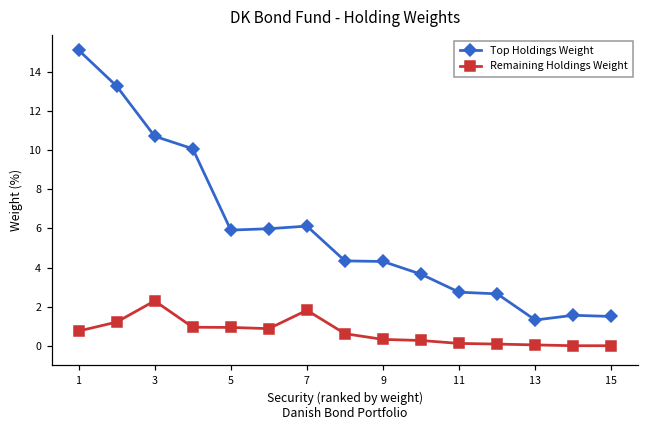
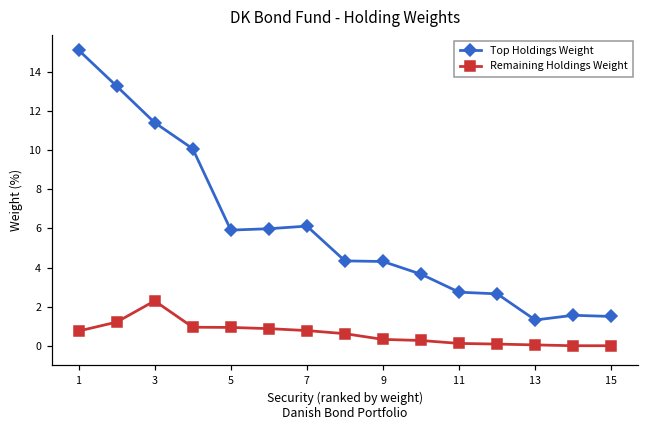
  {
    "Top Holdings Weight": {
      "1": 15.1,
-     "3": 10.7,
+     "3": 11.4,
      "5": 5.9,
      "7": 6.1,
      "9": 4.3,
      "11": 2.7,
      "13": 1.3,
      "15": 1.5
    },
    "Remaining Holdings Weight": {
      "1": 0.8,
      "3": 2.3,
      "5": 0.9,
-     "7": 1.8,
+     "7": 0.8,
      "9": 0.3,
      "11": 0.1,
      "13": 0.0,
      "15": 0.0
    }
  }
